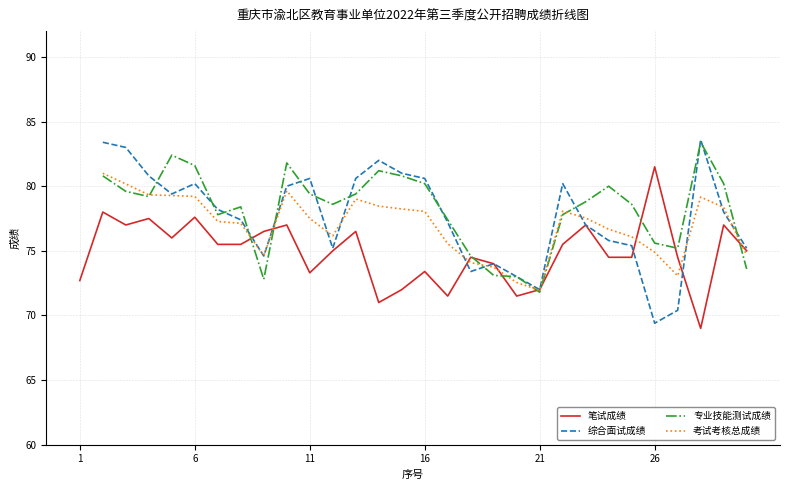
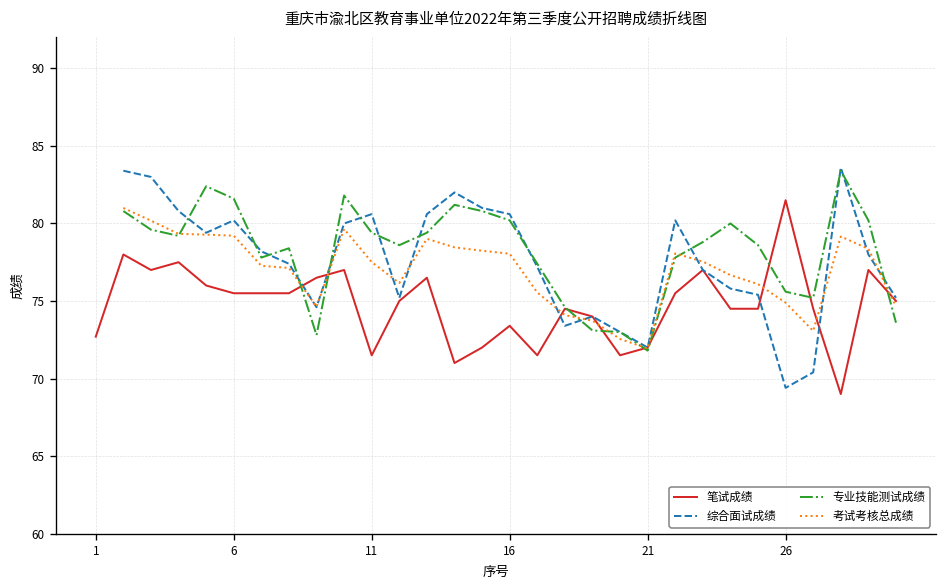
  {
    "笔试成绩": {
      "1": 72.7,
-     "6": 77.6,
-     "11": 73.3,
+     "6": 75.5,
+     "11": 71.5,
      "16": 73.4,
      "26": 81.5
    }
  }
